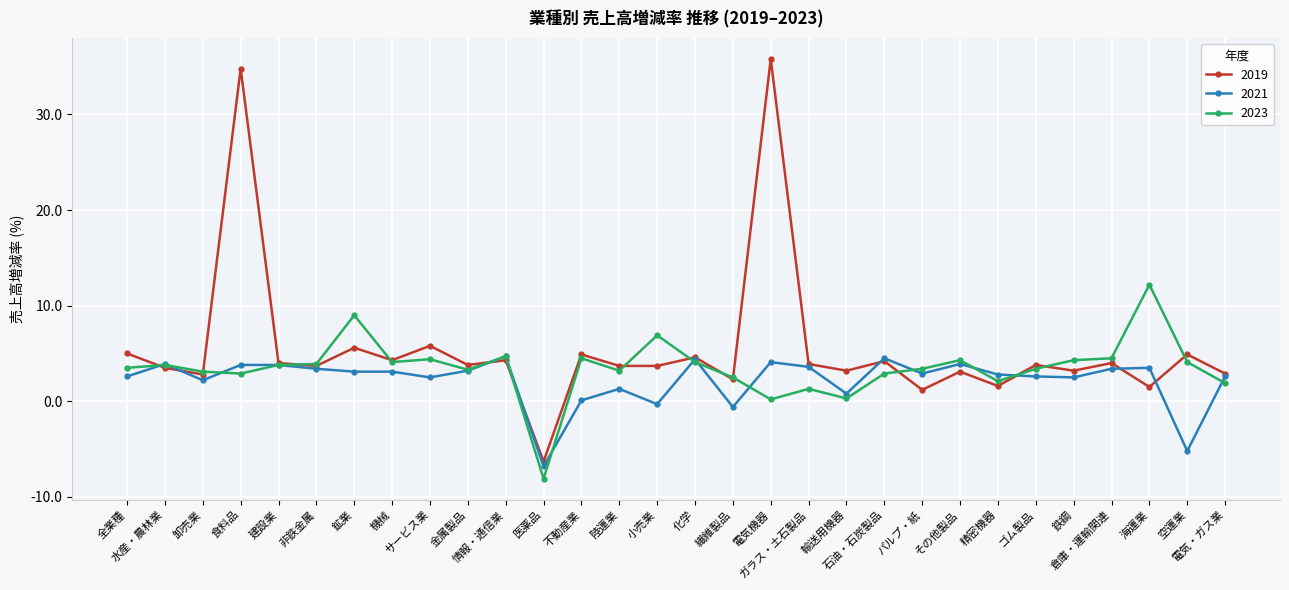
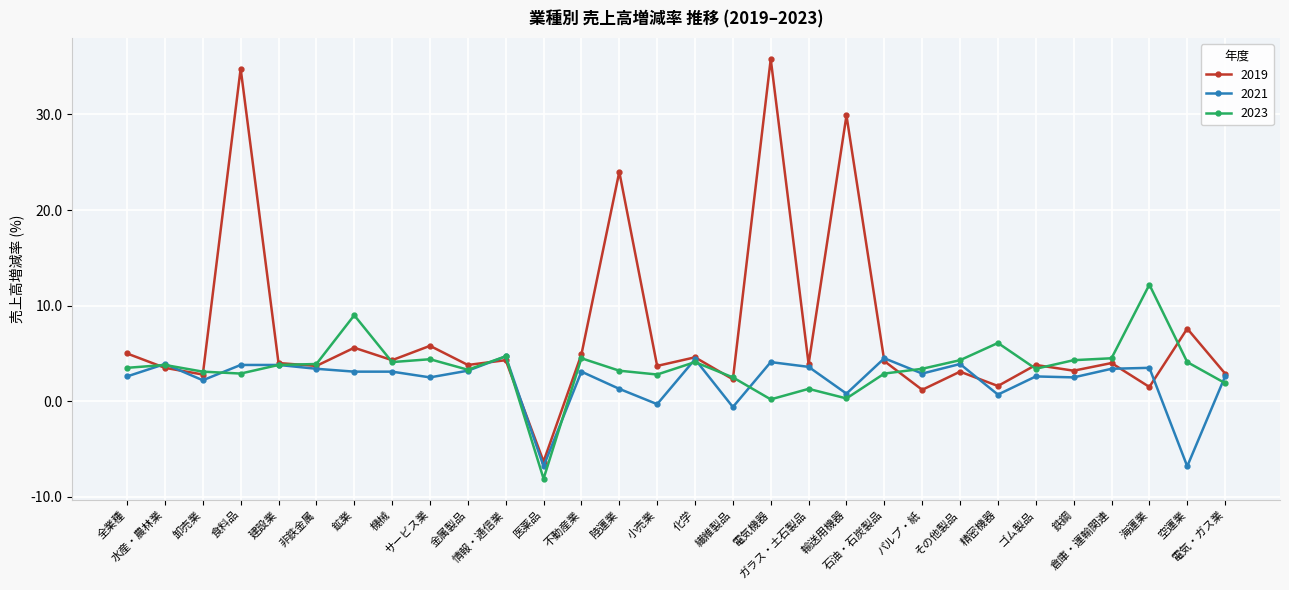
  {
    "2019": {
      "全業種": 5,
      "水産・農林業": 4,
      "卸売業": 3,
      "食料品": 35,
      "鉱業": 6,
      "サービス業": 6,
      "金属製品": 4,
      "情報・通信業": 4,
      "医薬品": -6,
      "不動産業": 5,
-     "陸運業": 4,
+     "陸運業": 24,
      "小売業": 4,
      "電気機器": 36,
      "ガラス・土石製品": 4,
-     "輸送用機器": 3,
+     "輸送用機器": 30,
      "石油・石炭製品": 4,
      "パルプ・紙": 1,
      "その他製品": 3,
      "精密機器": 2,
      "ゴム製品": 4,
      "鉄鋼": 3,
      "倉庫・運輸関連": 4,
      "海運業": 2,
-     "空運業": 5,
+     "空運業": 8,
      "電気・ガス業": 3
    },
    "2021": {
      "全業種": 3,
      "卸売業": 2,
      "食料品": 4,
      "非鉄金属": 3,
      "鉱業": 3,
      "機械": 3,
      "サービス業": 3,
      "医薬品": -7,
-     "不動産業": 0,
+     "不動産業": 3,
      "陸運業": 1,
      "小売業": 0,
      "繊維製品": -1,
      "電気機器": 4,
      "ガラス・土石製品": 4,
      "輸送用機器": 1,
      "石油・石炭製品": 5,
      "パルプ・紙": 3,
      "その他製品": 4,
-     "精密機器": 3,
+     "精密機器": 1,
      "ゴム製品": 3,
      "鉄鋼": 3,
      "倉庫・運輸関連": 3,
      "海運業": 4,
-     "空運業": -5,
+     "空運業": -7,
      "電気・ガス業": 3
    },
    "2023": {
      "全業種": 4,
      "卸売業": 3,
      "食料品": 3,
      "鉱業": 9,
      "サービス業": 4,
      "医薬品": -8,
      "不動産業": 5,
      "陸運業": 3,
-     "小売業": 7,
+     "小売業": 3,
      "化学": 4,
      "電気機器": 0,
      "ガラス・土石製品": 1,
      "輸送用機器": 0,
      "石油・石炭製品": 3,
      "パルプ・紙": 3,
      "その他製品": 4,
-     "精密機器": 2,
+     "精密機器": 6,
      "ゴム製品": 3,
      "鉄鋼": 4,
      "倉庫・運輸関連": 5,
      "海運業": 12,
      "空運業": 4,
      "電気・ガス業": 2
    }
  }
